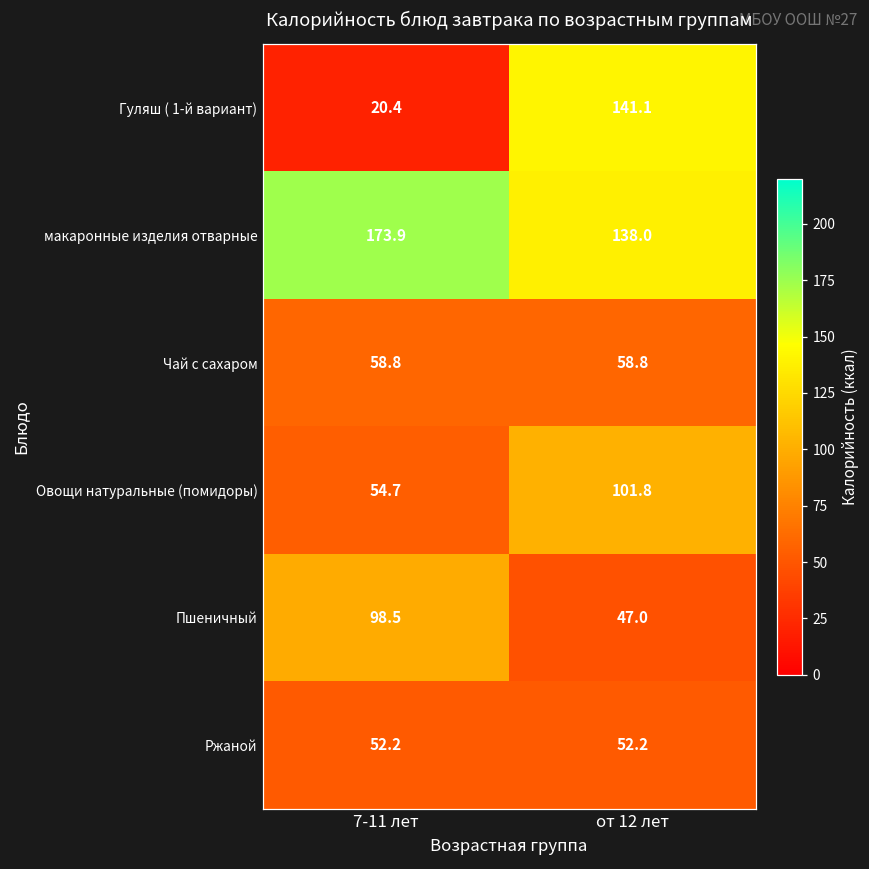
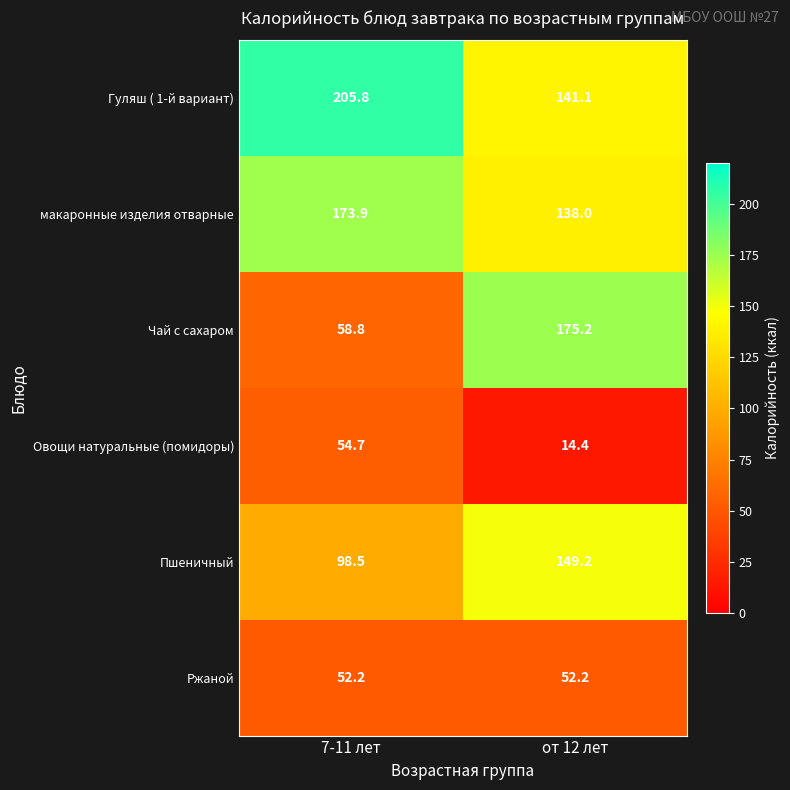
  {
    "Гуляш ( 1-й вариант)": {
-     "7-11 лет": 20.4,
+     "7-11 лет": 205.8,
      "от 12 лет": 141.1
    },
    "макаронные изделия отварные": {
      "7-11 лет": 173.9,
      "от 12 лет": 138.0
    },
    "Чай с сахаром": {
      "7-11 лет": 58.8,
-     "от 12 лет": 58.8
+     "от 12 лет": 175.2
    },
    "Овощи натуральные (помидоры)": {
      "7-11 лет": 54.7,
-     "от 12 лет": 101.8
+     "от 12 лет": 14.4
    },
    "Пшеничный": {
      "7-11 лет": 98.5,
-     "от 12 лет": 47.0
+     "от 12 лет": 149.2
    },
    "Ржаной": {
      "7-11 лет": 52.2,
      "от 12 лет": 52.2
    }
  }
